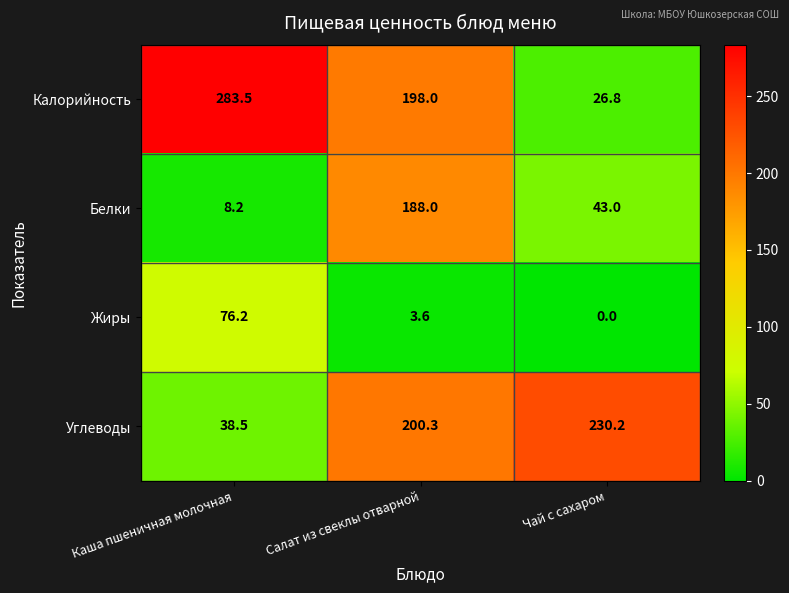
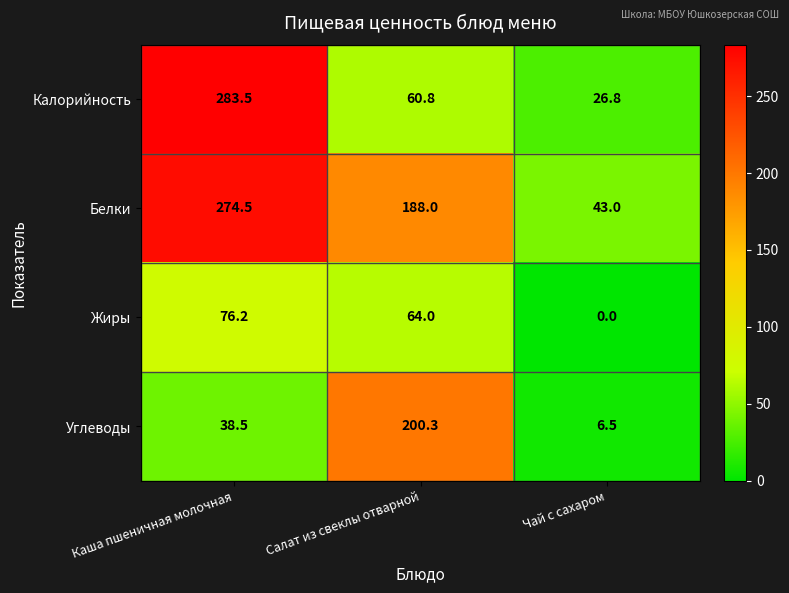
  {
    "Калорийность": {
      "Каша пшеничная молочная": 283.5,
-     "Салат из свеклы отварной": 198.0,
+     "Салат из свеклы отварной": 60.8,
      "Чай с сахаром": 26.8
    },
    "Белки": {
-     "Каша пшеничная молочная": 8.2,
+     "Каша пшеничная молочная": 274.5,
      "Салат из свеклы отварной": 188.0,
      "Чай с сахаром": 43.0
    },
    "Жиры": {
      "Каша пшеничная молочная": 76.2,
-     "Салат из свеклы отварной": 3.6,
+     "Салат из свеклы отварной": 64.0,
      "Чай с сахаром": 0.0
    },
    "Углеводы": {
      "Каша пшеничная молочная": 38.5,
      "Салат из свеклы отварной": 200.3,
-     "Чай с сахаром": 230.2
+     "Чай с сахаром": 6.5
    }
  }
